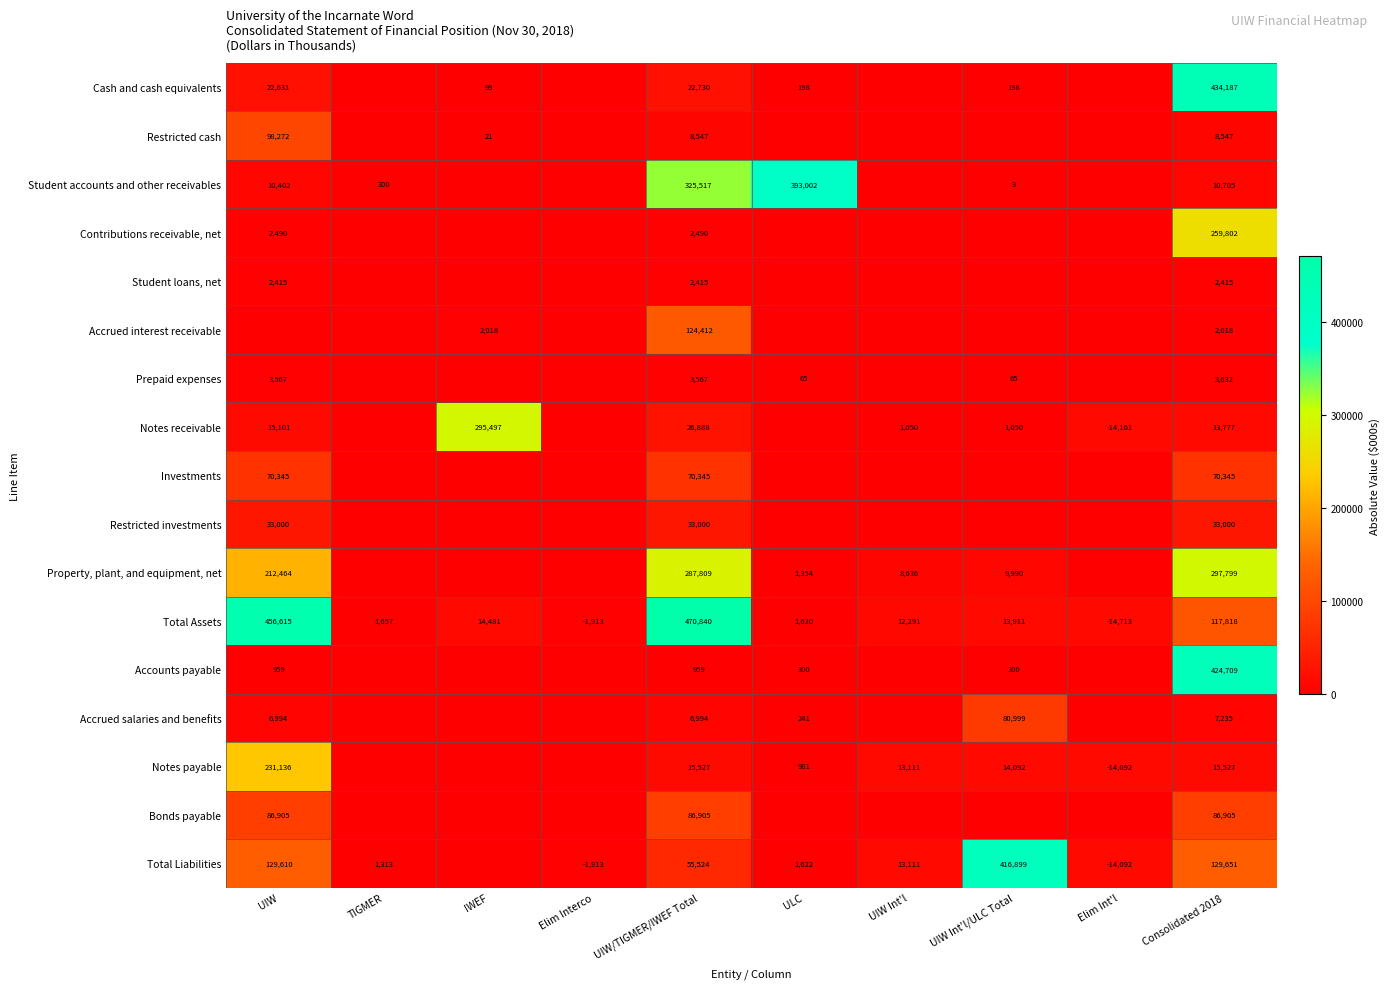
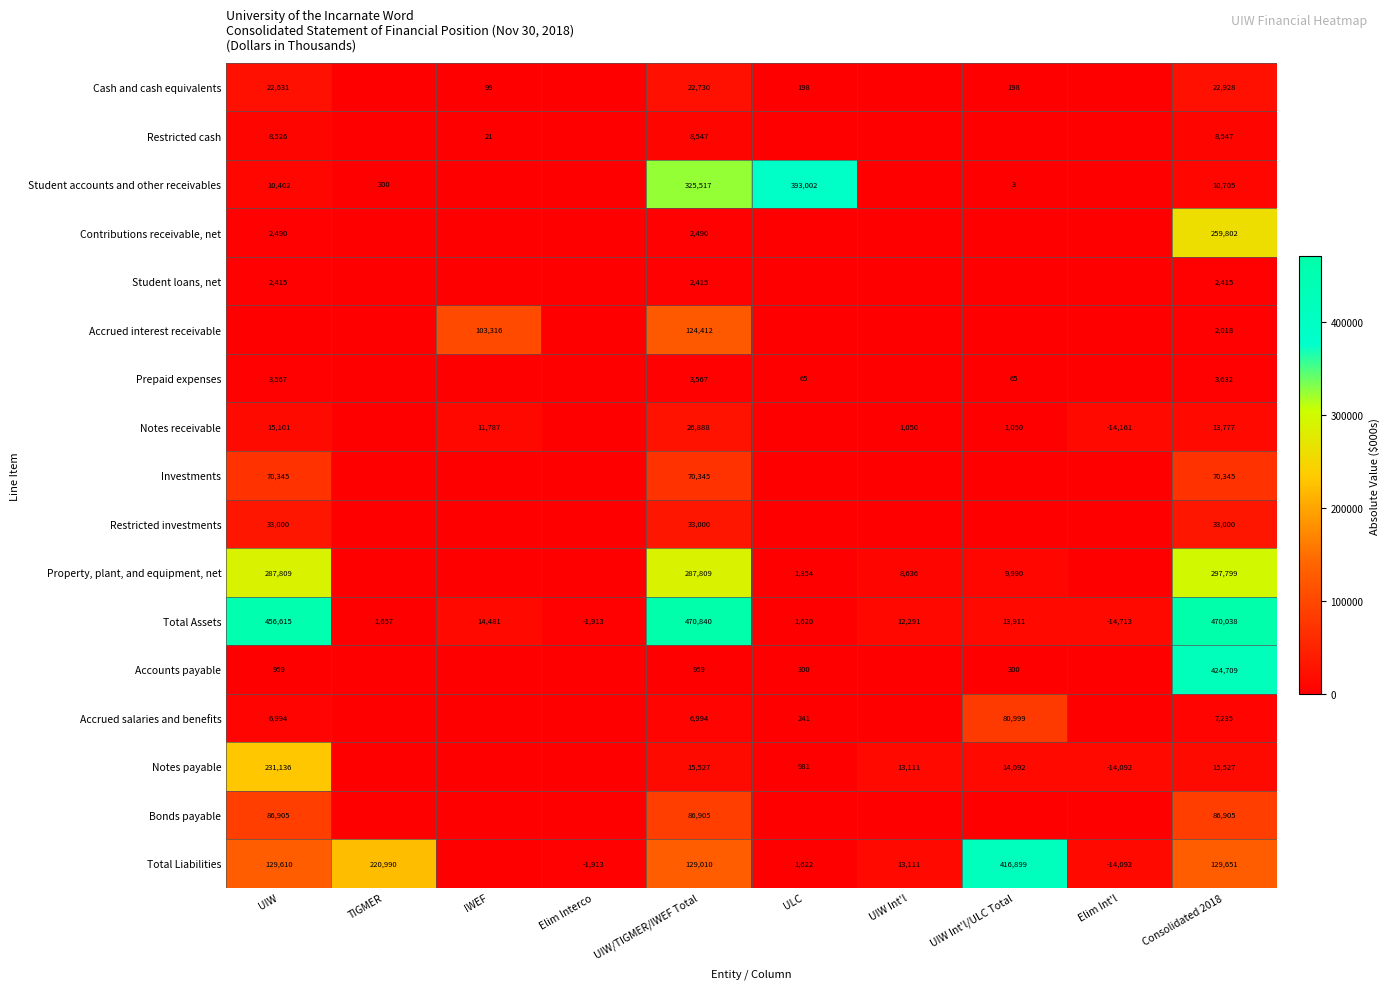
  {
    "Cash and cash equivalents": {
      "UIW": "22,631",
      "IWEF": "99",
      "UIW/TIGMER/IWEF Total": "22,730",
      "ULC": "198",
      "UIW Int'l/ULC Total": "198",
-     "Consolidated 2018": "434,187"
+     "Consolidated 2018": "22,928"
    },
    "Restricted cash": {
-     "UIW": "98,272",
+     "UIW": "8,526",
      "IWEF": "21",
      "UIW/TIGMER/IWEF Total": "8,547",
      "Consolidated 2018": "8,547"
    },
    "Student accounts and other receivables": {
      "UIW": "10,402",
      "TIGMER": "300",
      "UIW/TIGMER/IWEF Total": "325,517",
      "ULC": "393,002",
      "UIW Int'l/ULC Total": "3",
      "Consolidated 2018": "10,705"
    },
    "Contributions receivable, net": {
      "UIW": "2,490",
      "UIW/TIGMER/IWEF Total": "2,490",
      "Consolidated 2018": "259,802"
    },
    "Student loans, net": {
      "UIW": "2,415",
      "UIW/TIGMER/IWEF Total": "2,415",
      "Consolidated 2018": "2,415"
    },
    "Accrued interest receivable": {
-     "IWEF": "2,018",
+     "IWEF": "103,316",
      "UIW/TIGMER/IWEF Total": "124,412",
      "Consolidated 2018": "2,018"
    },
    "Prepaid expenses": {
      "UIW": "3,567",
      "UIW/TIGMER/IWEF Total": "3,567",
      "ULC": "65",
      "UIW Int'l/ULC Total": "65",
      "Consolidated 2018": "3,632"
    },
    "Notes receivable": {
      "UIW": "15,101",
-     "IWEF": "295,497",
+     "IWEF": "11,787",
      "UIW/TIGMER/IWEF Total": "26,888",
      "UIW Int'l": "1,050",
      "UIW Int'l/ULC Total": "1,050",
      "Elim Int'l": "-14,161",
      "Consolidated 2018": "13,777"
    },
    "Investments": {
      "UIW": "70,345",
      "UIW/TIGMER/IWEF Total": "70,345",
      "Consolidated 2018": "70,345"
    },
    "Restricted investments": {
      "UIW": "33,000",
      "UIW/TIGMER/IWEF Total": "33,000",
      "Consolidated 2018": "33,000"
    },
    "Property, plant, and equipment, net": {
-     "UIW": "212,464",
+     "UIW": "287,809",
      "UIW/TIGMER/IWEF Total": "287,809",
      "ULC": "1,354",
      "UIW Int'l": "8,636",
      "UIW Int'l/ULC Total": "9,990",
      "Consolidated 2018": "297,799"
    },
    "Total Assets": {
      "UIW": "456,615",
      "TIGMER": "1,657",
      "IWEF": "14,481",
      "Elim Interco": "-1,913",
      "UIW/TIGMER/IWEF Total": "470,840",
      "ULC": "1,620",
      "UIW Int'l": "12,291",
      "UIW Int'l/ULC Total": "13,911",
      "Elim Int'l": "-14,713",
-     "Consolidated 2018": "117,818"
+     "Consolidated 2018": "470,038"
    },
    "Accounts payable": {
      "UIW": "959",
      "UIW/TIGMER/IWEF Total": "959",
      "ULC": "300",
      "UIW Int'l/ULC Total": "300",
      "Consolidated 2018": "424,709"
    },
    "Accrued salaries and benefits": {
      "UIW": "6,994",
      "UIW/TIGMER/IWEF Total": "6,994",
      "ULC": "241",
      "UIW Int'l/ULC Total": "80,999",
      "Consolidated 2018": "7,235"
    },
    "Notes payable": {
      "UIW": "231,136",
      "UIW/TIGMER/IWEF Total": "15,527",
      "ULC": "981",
      "UIW Int'l": "13,111",
      "UIW Int'l/ULC Total": "14,092",
      "Elim Int'l": "-14,092",
      "Consolidated 2018": "15,527"
    },
    "Bonds payable": {
      "UIW": "86,905",
      "UIW/TIGMER/IWEF Total": "86,905",
      "Consolidated 2018": "86,905"
    },
    "Total Liabilities": {
      "UIW": "129,610",
-     "TIGMER": "1,313",
+     "TIGMER": "220,990",
      "Elim Interco": "-1,913",
-     "UIW/TIGMER/IWEF Total": "55,524",
+     "UIW/TIGMER/IWEF Total": "129,010",
      "ULC": "1,622",
      "UIW Int'l": "13,111",
      "UIW Int'l/ULC Total": "416,899",
      "Elim Int'l": "-14,092",
      "Consolidated 2018": "129,651"
    }
  }
